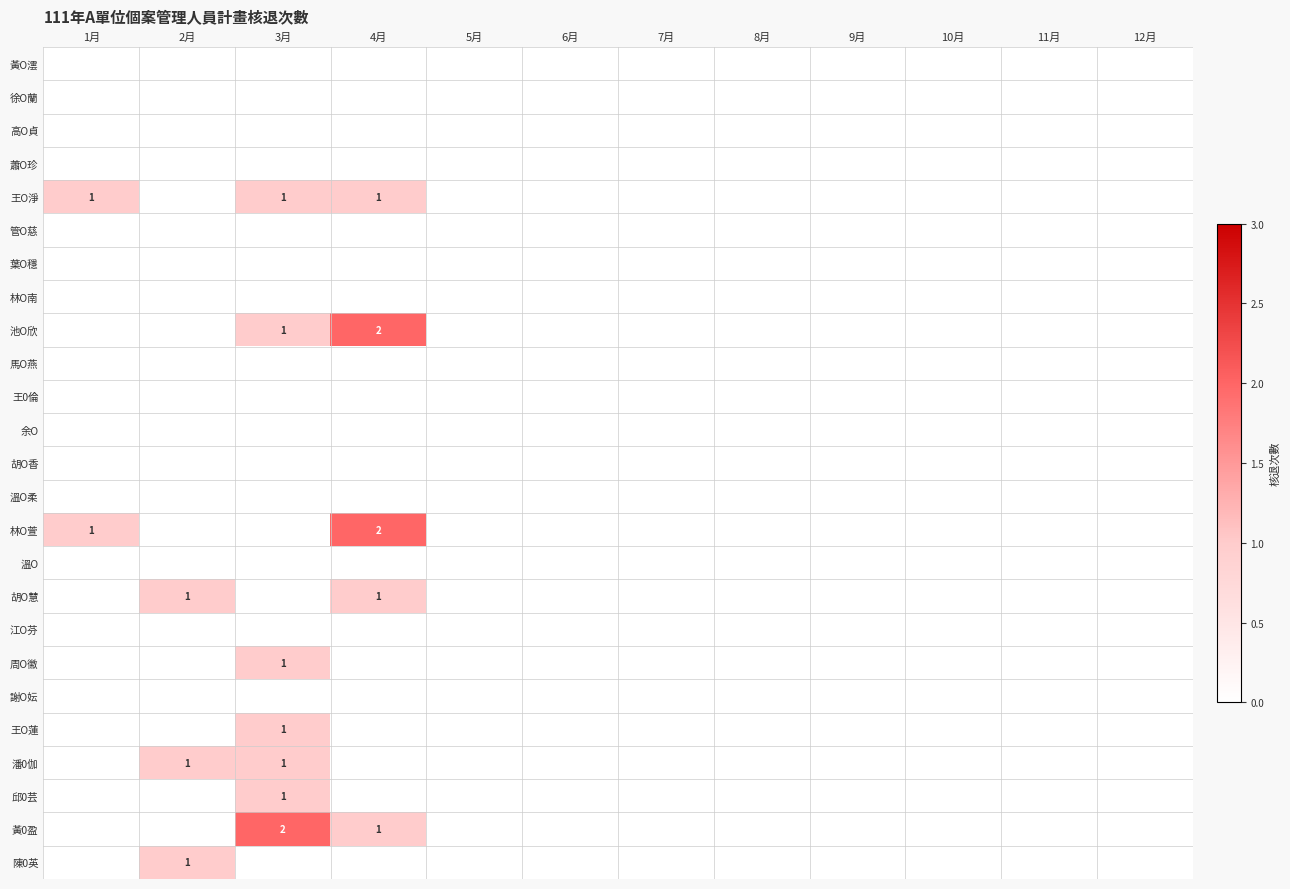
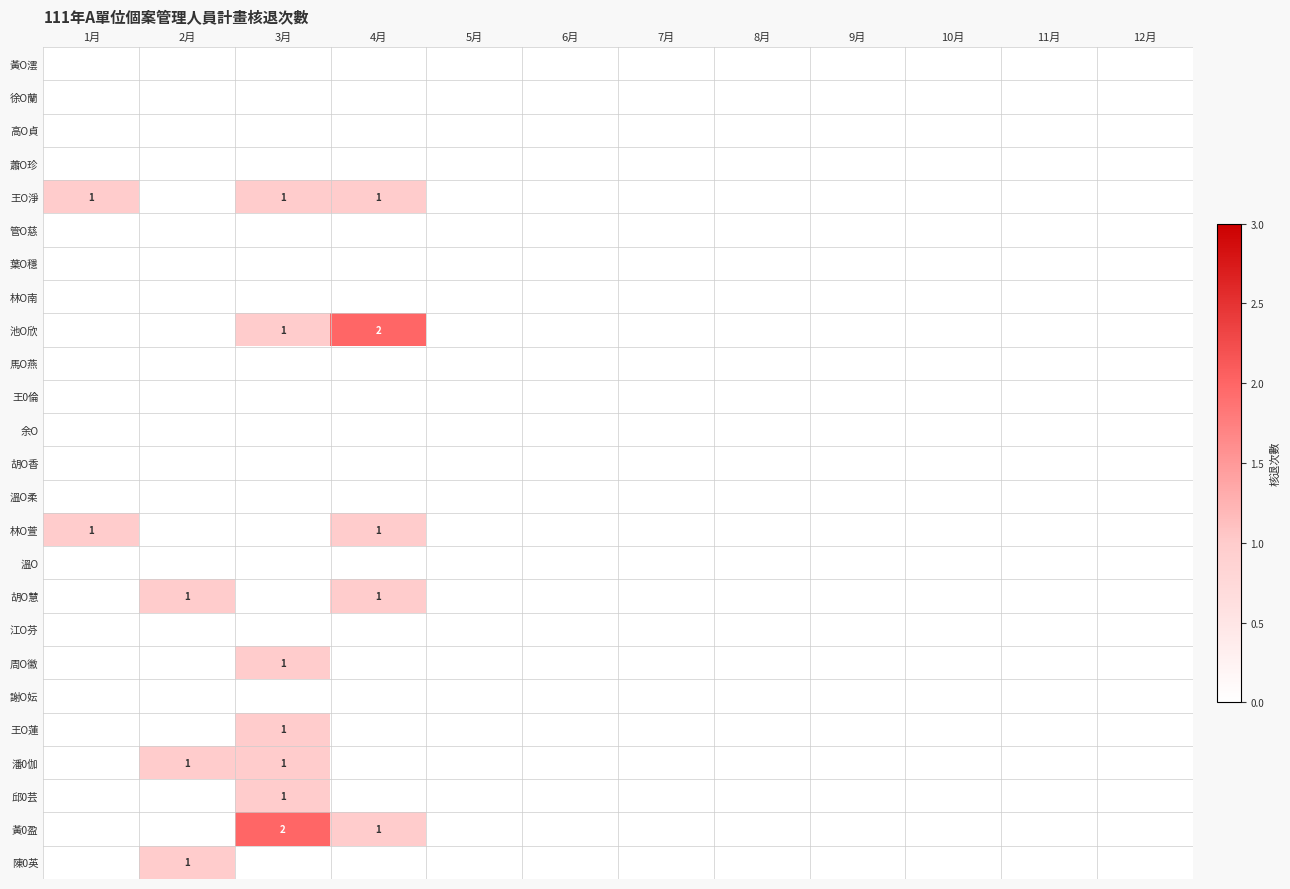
  {
    "王O淨": {
      "1月": 1,
      "3月": 1,
      "4月": 1
    },
    "池O欣": {
      "3月": 1,
      "4月": 2
    },
    "林O萱": {
      "1月": 1,
-     "4月": 2
+     "4月": 1
    },
    "胡O慧": {
      "2月": 1,
      "4月": 1
    },
    "周O徽": {
      "3月": 1
    },
    "王O蓮": {
      "3月": 1
    },
    "潘0伽": {
      "2月": 1,
      "3月": 1
    },
    "邱0芸": {
      "3月": 1
    },
    "黃0盈": {
      "3月": 2,
      "4月": 1
    },
    "陳0英": {
      "2月": 1
    }
  }
